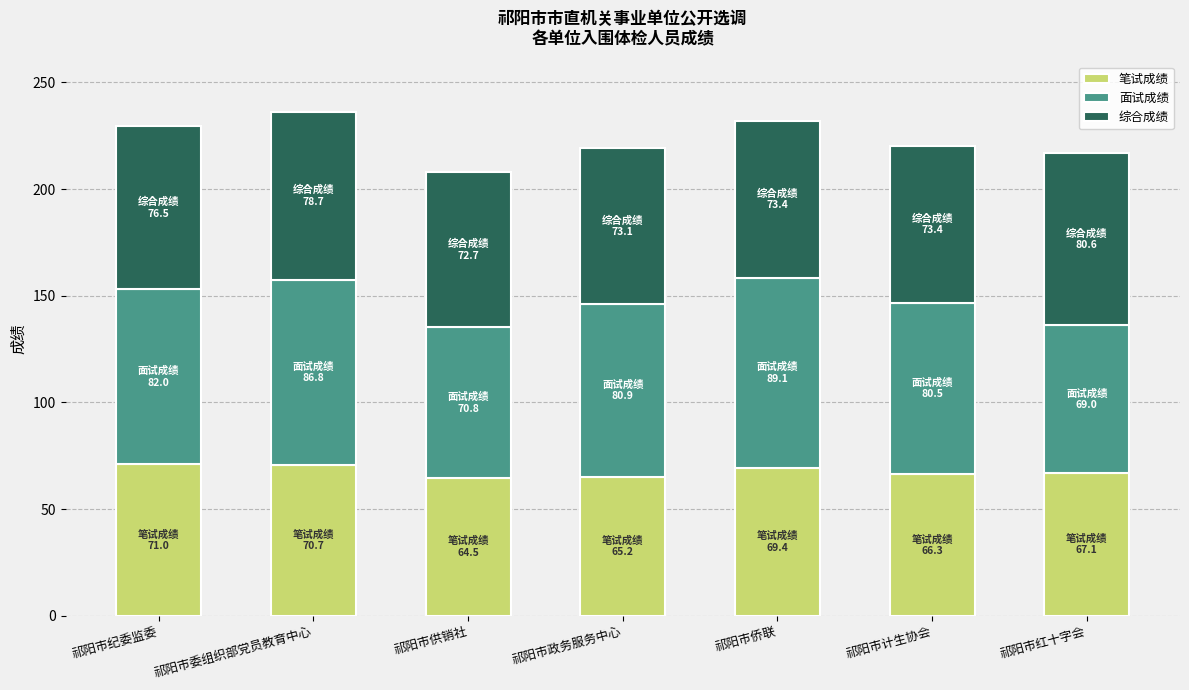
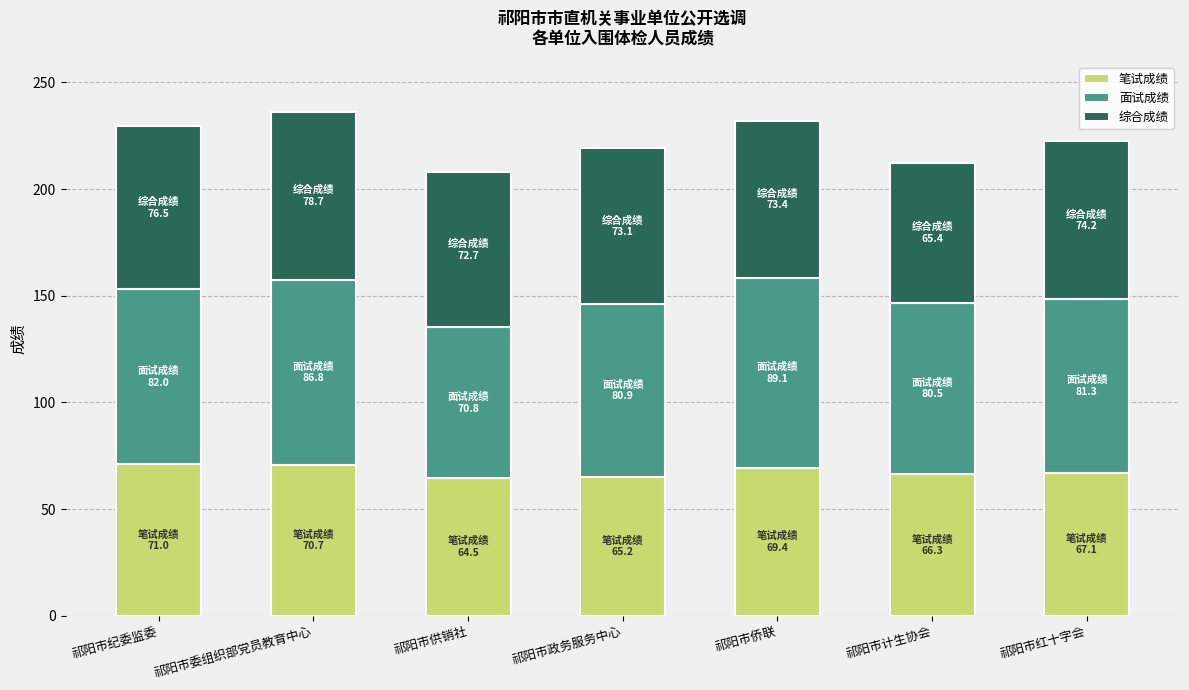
  {
    "笔试成绩": {
      "祁阳市纪委监委": 71.0,
      "祁阳市委组织部党员教育中心": 70.7,
      "祁阳市供销社": 64.5,
      "祁阳市政务服务中心": 65.2,
      "祁阳市侨联": 69.4,
      "祁阳市计生协会": 66.3,
      "祁阳市红十字会": 67.1
    },
    "面试成绩": {
      "祁阳市纪委监委": 82.0,
      "祁阳市委组织部党员教育中心": 86.8,
      "祁阳市供销社": 70.8,
      "祁阳市政务服务中心": 80.9,
      "祁阳市侨联": 89.1,
      "祁阳市计生协会": 80.5,
-     "祁阳市红十字会": 69.0
+     "祁阳市红十字会": 81.3
    },
    "综合成绩": {
      "祁阳市纪委监委": 76.5,
      "祁阳市委组织部党员教育中心": 78.7,
      "祁阳市供销社": 72.7,
      "祁阳市政务服务中心": 73.1,
      "祁阳市侨联": 73.4,
-     "祁阳市计生协会": 73.4,
-     "祁阳市红十字会": 80.6
+     "祁阳市计生协会": 65.4,
+     "祁阳市红十字会": 74.2
    }
  }
